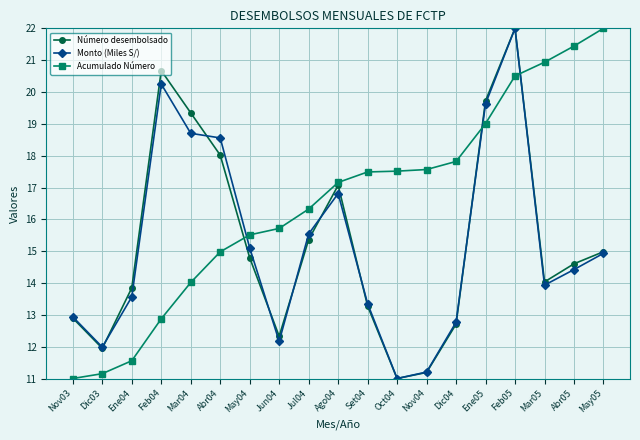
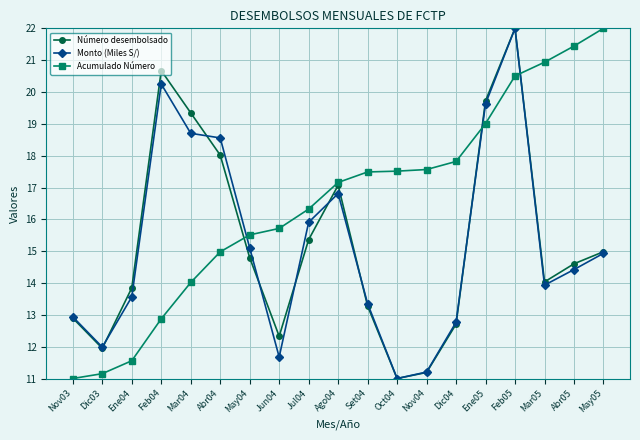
  {
    "Monto (Miles S/)": {
      "Ene04": 13.6,
      "Feb04": 20.3,
      "Mar04": 18.7,
      "Abr04": 18.6,
      "May04": 15.1,
-     "Jun04": 12.2,
-     "Jul04": 15.5,
+     "Jun04": 11.7,
+     "Jul04": 15.9,
      "Ago04": 16.8,
      "Ene05": 19.6,
      "Mar05": 13.9,
      "Abr05": 14.4
    }
  }
